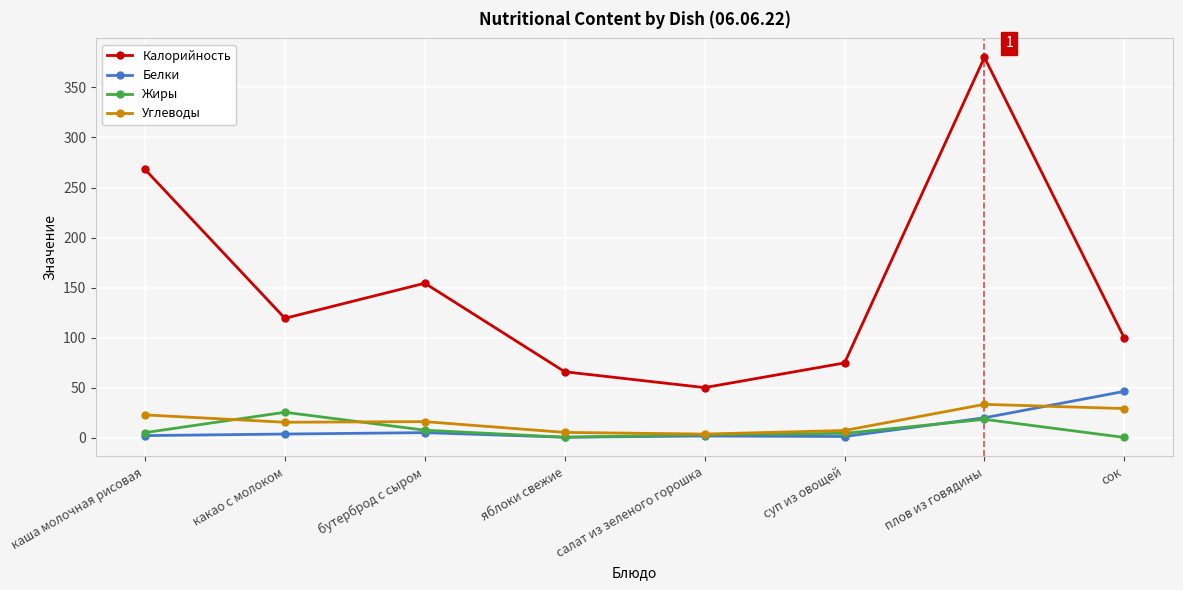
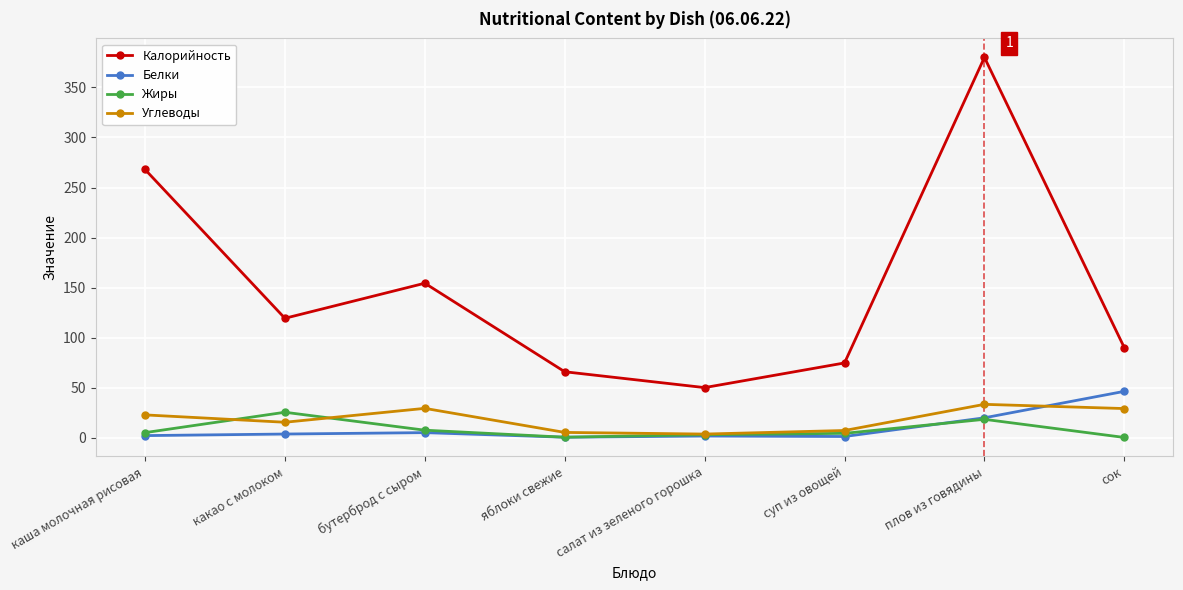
  {
    "Калорийность": {
      "каша молочная рисовая": 268,
      "какао с молоком": 119,
      "бутерброд с сыром": 154,
      "яблоки свежие": 66,
      "салат из зеленого горошка": 50,
      "суп из овощей": 75,
-     "сок": 100
+     "сок": 90
    },
    "Белки": {
      "каша молочная рисовая": 2,
      "какао с молоком": 4,
      "суп из овощей": 1,
      "сок": 46
    },
    "Жиры": {
      "каша молочная рисовая": 5,
      "какао с молоком": 26,
      "суп из овощей": 4,
      "сок": 0
    },
    "Углеводы": {
      "каша молочная рисовая": 23,
      "какао с молоком": 16,
-     "бутерброд с сыром": 16,
+     "бутерброд с сыром": 29,
      "яблоки свежие": 5,
      "суп из овощей": 7,
      "плов из говядины": 33,
      "сок": 29
    }
  }
